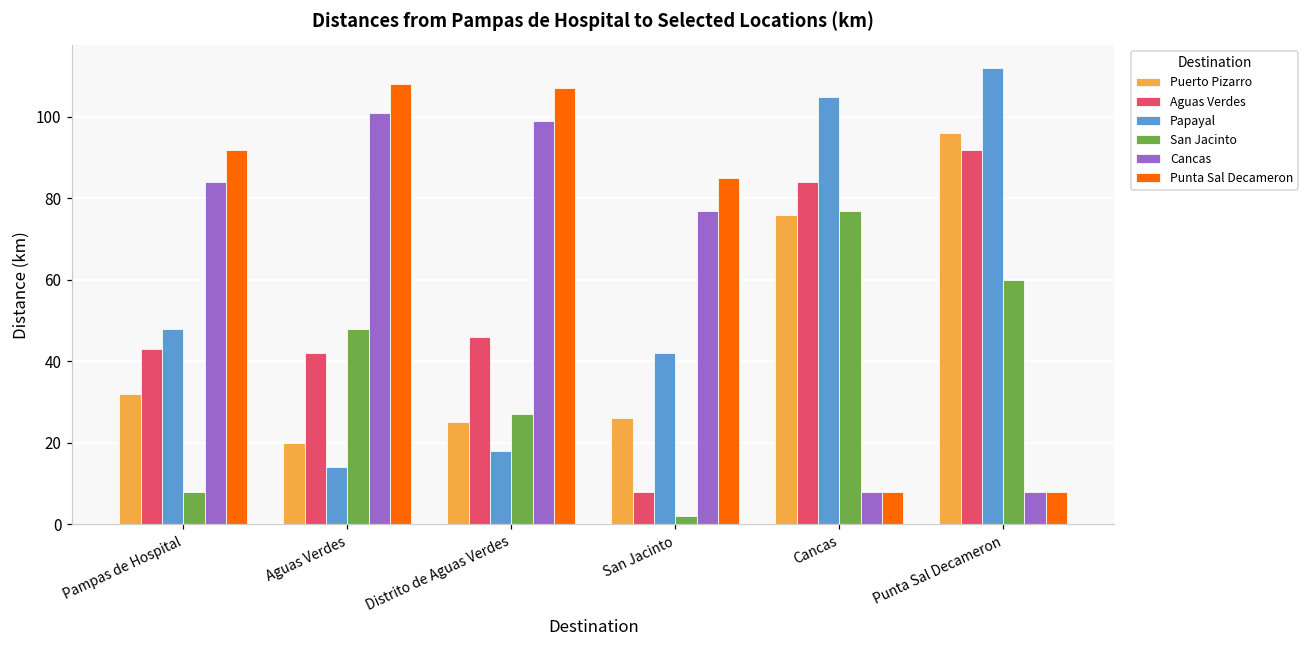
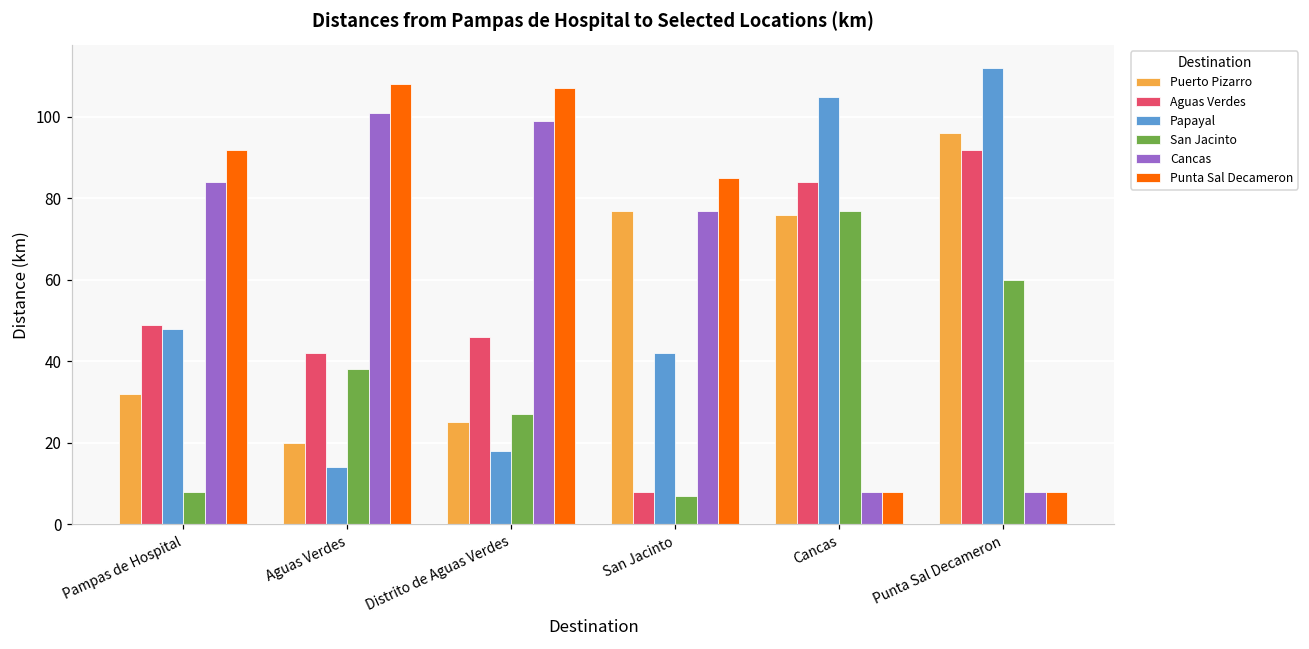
  {
    "Puerto Pizarro": {
      "Pampas de Hospital": 32,
      "Aguas Verdes": 20,
      "Distrito de Aguas Verdes": 25,
-     "San Jacinto": 26,
+     "San Jacinto": 77,
      "Cancas": 76,
      "Punta Sal Decameron": 96
    },
    "Aguas Verdes": {
-     "Pampas de Hospital": 43,
+     "Pampas de Hospital": 49,
      "Aguas Verdes": 42,
      "Distrito de Aguas Verdes": 46,
      "San Jacinto": 8,
      "Cancas": 84,
      "Punta Sal Decameron": 92
    },
    "Papayal": {
      "Pampas de Hospital": 48,
      "Aguas Verdes": 14,
      "Distrito de Aguas Verdes": 18,
      "San Jacinto": 42,
      "Cancas": 105,
      "Punta Sal Decameron": 112
    },
    "San Jacinto": {
      "Pampas de Hospital": 8,
-     "Aguas Verdes": 48,
+     "Aguas Verdes": 38,
      "Distrito de Aguas Verdes": 27,
-     "San Jacinto": 2,
+     "San Jacinto": 7,
      "Cancas": 77,
      "Punta Sal Decameron": 60
    },
    "Cancas": {
      "Pampas de Hospital": 84,
      "Aguas Verdes": 101,
      "Distrito de Aguas Verdes": 99,
      "San Jacinto": 77,
      "Cancas": 8,
      "Punta Sal Decameron": 8
    },
    "Punta Sal Decameron": {
      "Pampas de Hospital": 92,
      "Aguas Verdes": 108,
      "Distrito de Aguas Verdes": 107,
      "San Jacinto": 85,
      "Cancas": 8,
      "Punta Sal Decameron": 8
    }
  }
